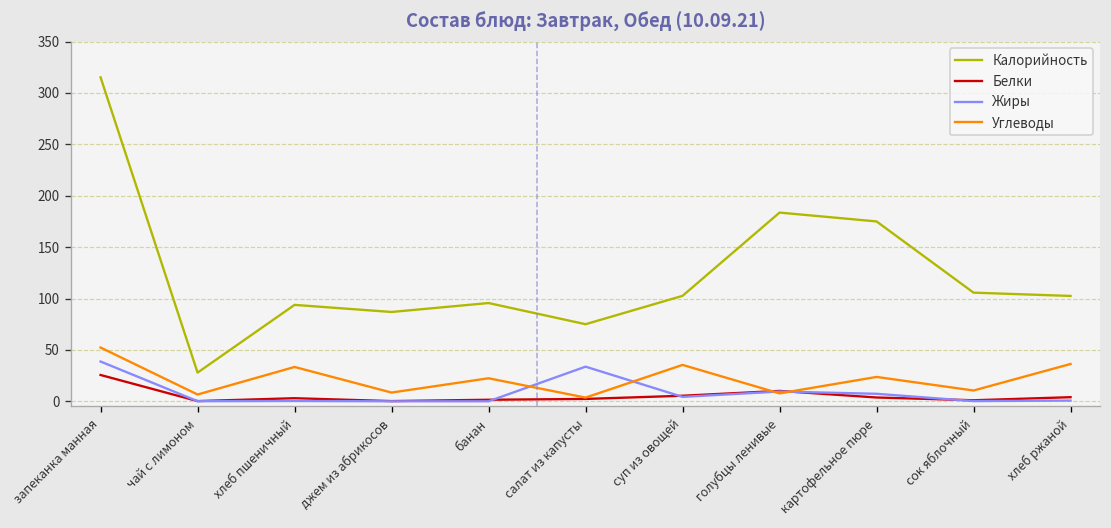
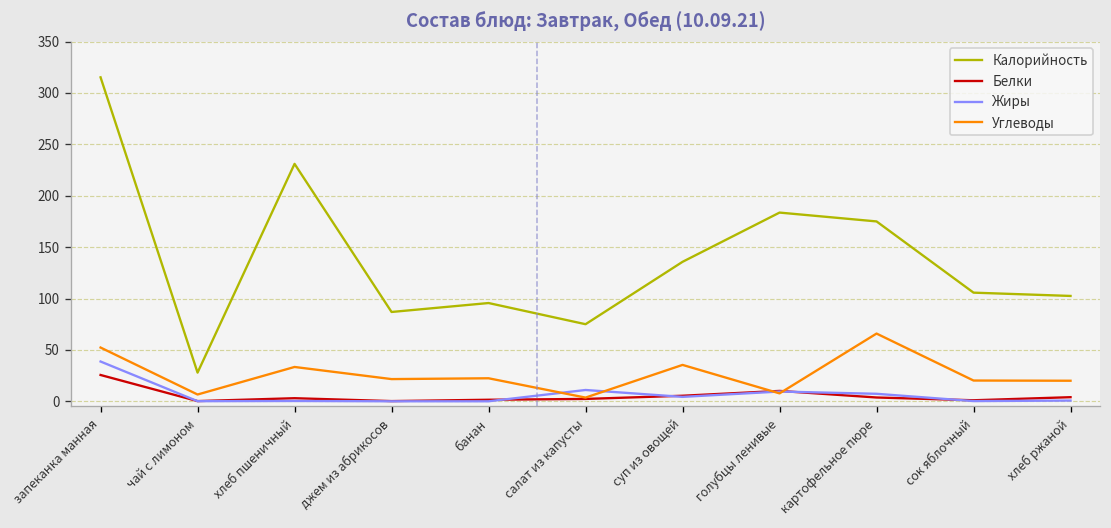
  {
    "Калорийность": {
      "запеканка манная": 320,
      "чай с лимоном": 30,
-     "хлеб пшеничный": 90,
+     "хлеб пшеничный": 230,
      "джем из абрикосов": 90,
      "банан": 100,
      "салат из капусты": 80,
-     "суп из овощей": 100,
+     "суп из овощей": 140,
      "голубцы ленивые": 180,
      "картофельное пюре": 180,
      "сок яблочный": 110,
      "хлеб ржаной": 100
    },
    "Белки": {
      "запеканка манная": 30,
      "картофельное пюре": 0,
      "хлеб ржаной": 0
    },
    "Жиры": {
      "запеканка манная": 40,
-     "салат из капусты": 30,
+     "салат из капусты": 10,
      "картофельное пюре": 10,
      "хлеб ржаной": 0
    },
    "Углеводы": {
      "запеканка манная": 50,
      "чай с лимоном": 10,
      "хлеб пшеничный": 30,
-     "джем из абрикосов": 10,
+     "джем из абрикосов": 20,
      "банан": 20,
      "суп из овощей": 40,
-     "картофельное пюре": 20,
-     "сок яблочный": 10,
-     "хлеб ржаной": 40
+     "картофельное пюре": 70,
+     "сок яблочный": 20,
+     "хлеб ржаной": 20
    }
  }
